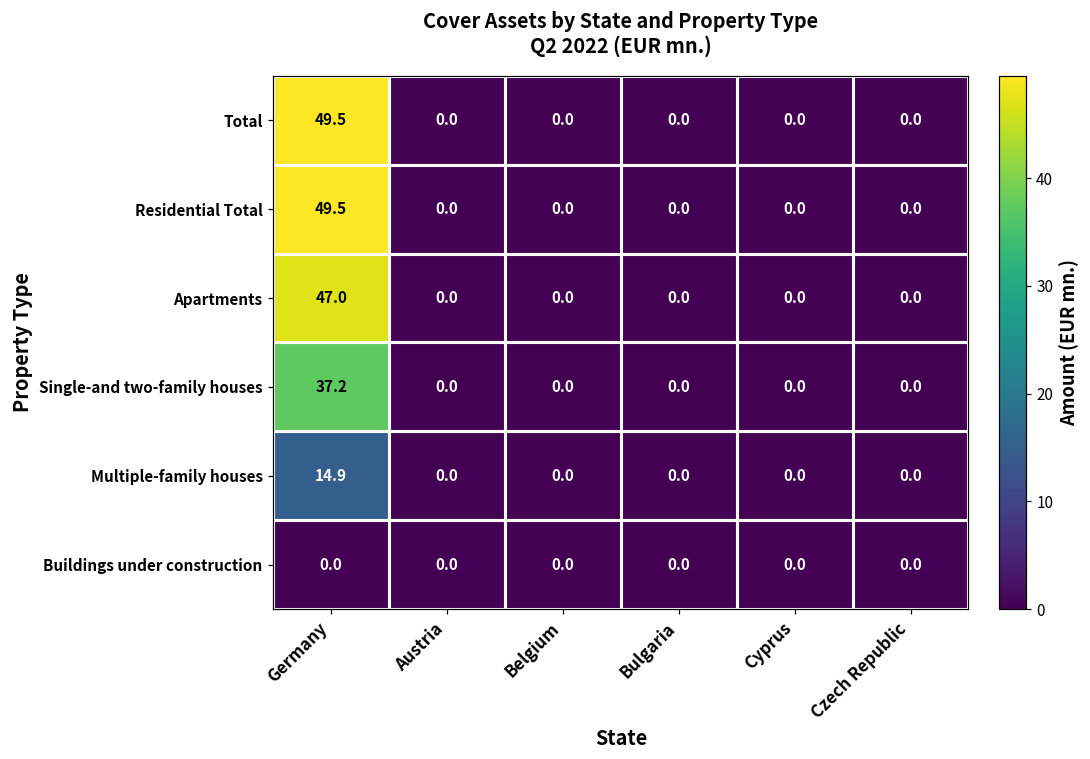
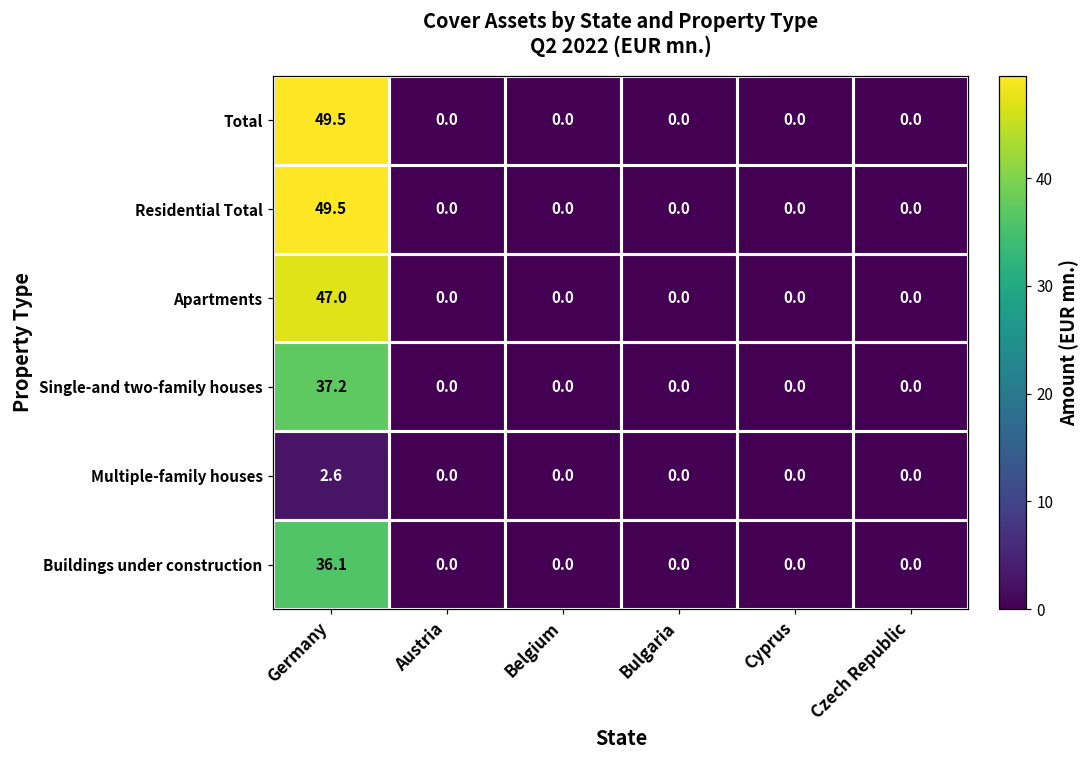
  {
    "Total": {
      "Germany": 49.5,
      "Austria": 0.0,
      "Belgium": 0.0,
      "Bulgaria": 0.0,
      "Cyprus": 0.0,
      "Czech Republic": 0.0
    },
    "Residential Total": {
      "Germany": 49.5,
      "Austria": 0.0,
      "Belgium": 0.0,
      "Bulgaria": 0.0,
      "Cyprus": 0.0,
      "Czech Republic": 0.0
    },
    "Apartments": {
      "Germany": 47.0,
      "Austria": 0.0,
      "Belgium": 0.0,
      "Bulgaria": 0.0,
      "Cyprus": 0.0,
      "Czech Republic": 0.0
    },
    "Single-and two-family houses": {
      "Germany": 37.2,
      "Austria": 0.0,
      "Belgium": 0.0,
      "Bulgaria": 0.0,
      "Cyprus": 0.0,
      "Czech Republic": 0.0
    },
    "Multiple-family houses": {
-     "Germany": 14.9,
+     "Germany": 2.6,
      "Austria": 0.0,
      "Belgium": 0.0,
      "Bulgaria": 0.0,
      "Cyprus": 0.0,
      "Czech Republic": 0.0
    },
    "Buildings under construction": {
-     "Germany": 0.0,
+     "Germany": 36.1,
      "Austria": 0.0,
      "Belgium": 0.0,
      "Bulgaria": 0.0,
      "Cyprus": 0.0,
      "Czech Republic": 0.0
    }
  }
